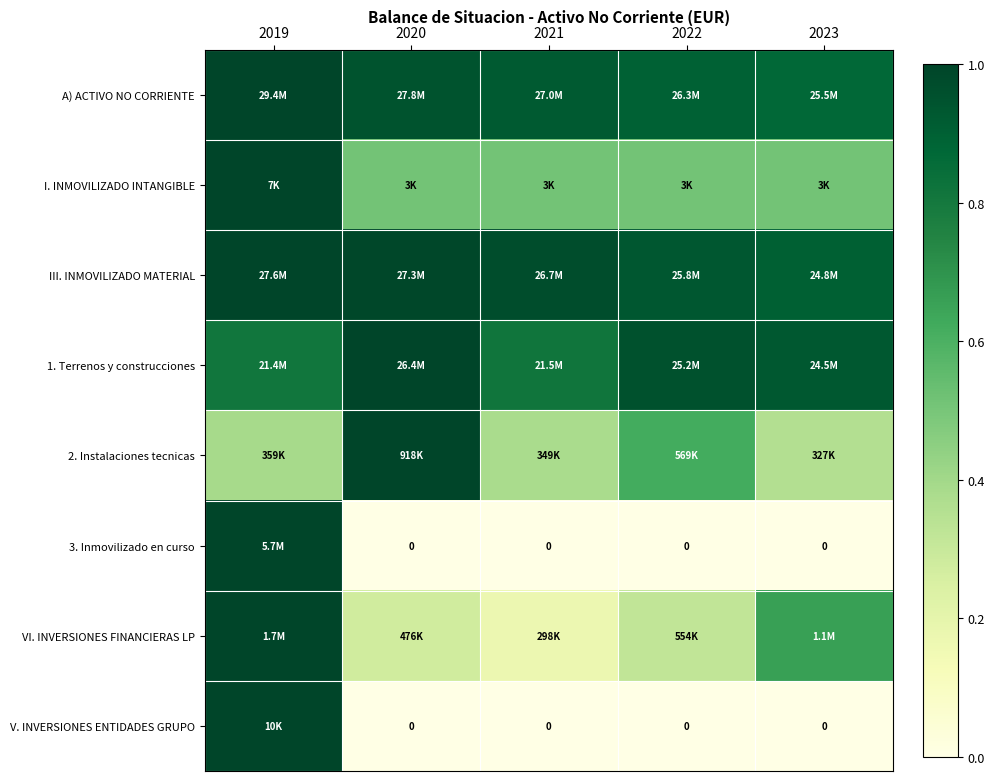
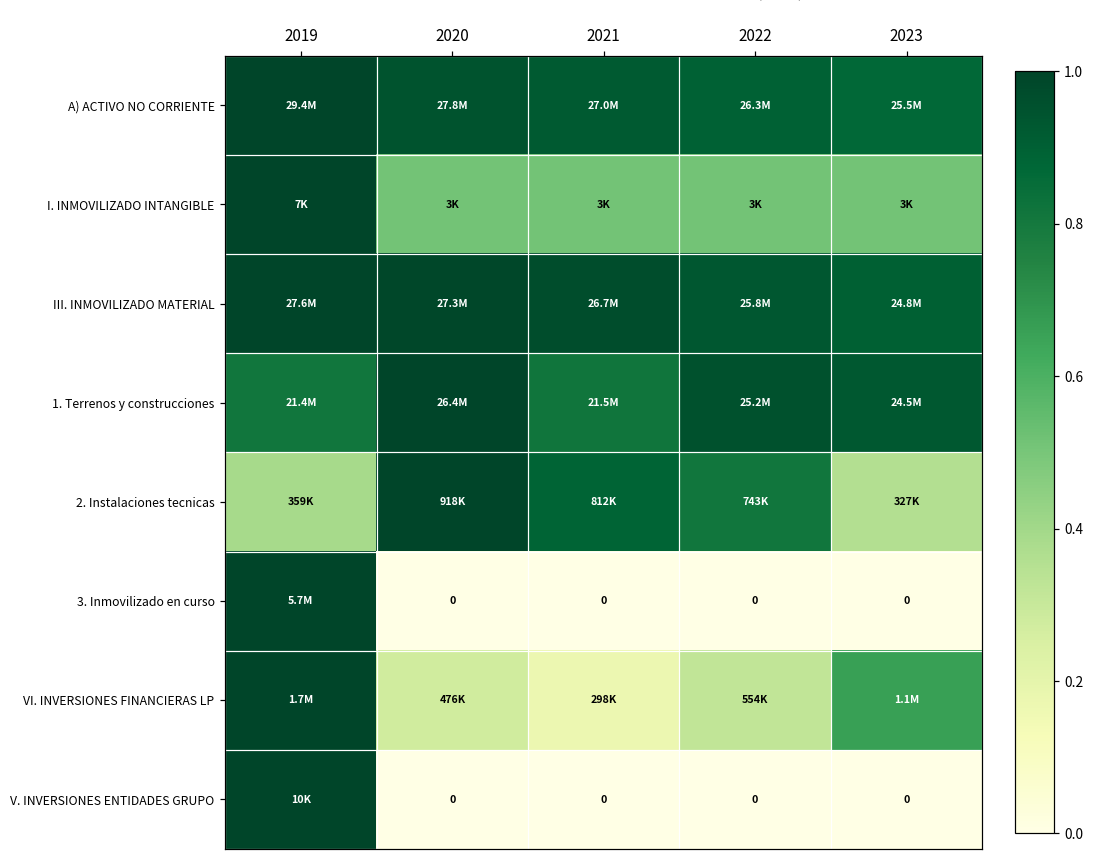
  {
    "A) ACTIVO NO CORRIENTE": {
      "2019": "29.4M",
      "2020": "27.8M",
      "2021": "27.0M",
      "2022": "26.3M",
      "2023": "25.5M"
    },
    "I. INMOVILIZADO INTANGIBLE": {
      "2019": "7K",
      "2020": "3K",
      "2021": "3K",
      "2022": "3K",
      "2023": "3K"
    },
    "III. INMOVILIZADO MATERIAL": {
      "2019": "27.6M",
      "2020": "27.3M",
      "2021": "26.7M",
      "2022": "25.8M",
      "2023": "24.8M"
    },
    "1. Terrenos y construcciones": {
      "2019": "21.4M",
      "2020": "26.4M",
      "2021": "21.5M",
      "2022": "25.2M",
      "2023": "24.5M"
    },
    "2. Instalaciones tecnicas": {
      "2019": "359K",
      "2020": "918K",
-     "2021": "349K",
-     "2022": "569K",
+     "2021": "812K",
+     "2022": "743K",
      "2023": "327K"
    },
    "3. Inmovilizado en curso": {
      "2019": "5.7M",
      "2020": "0",
      "2021": "0",
      "2022": "0",
      "2023": "0"
    },
    "VI. INVERSIONES FINANCIERAS LP": {
      "2019": "1.7M",
      "2020": "476K",
      "2021": "298K",
      "2022": "554K",
      "2023": "1.1M"
    },
    "V. INVERSIONES ENTIDADES GRUPO": {
      "2019": "10K",
      "2020": "0",
      "2021": "0",
      "2022": "0",
      "2023": "0"
    }
  }
